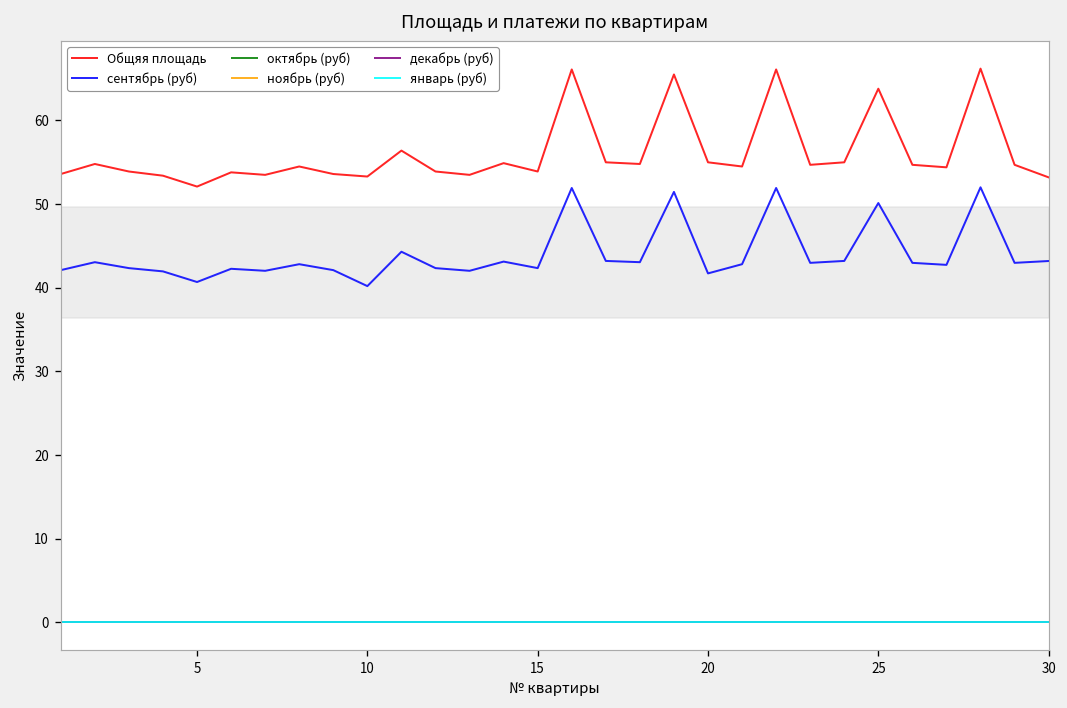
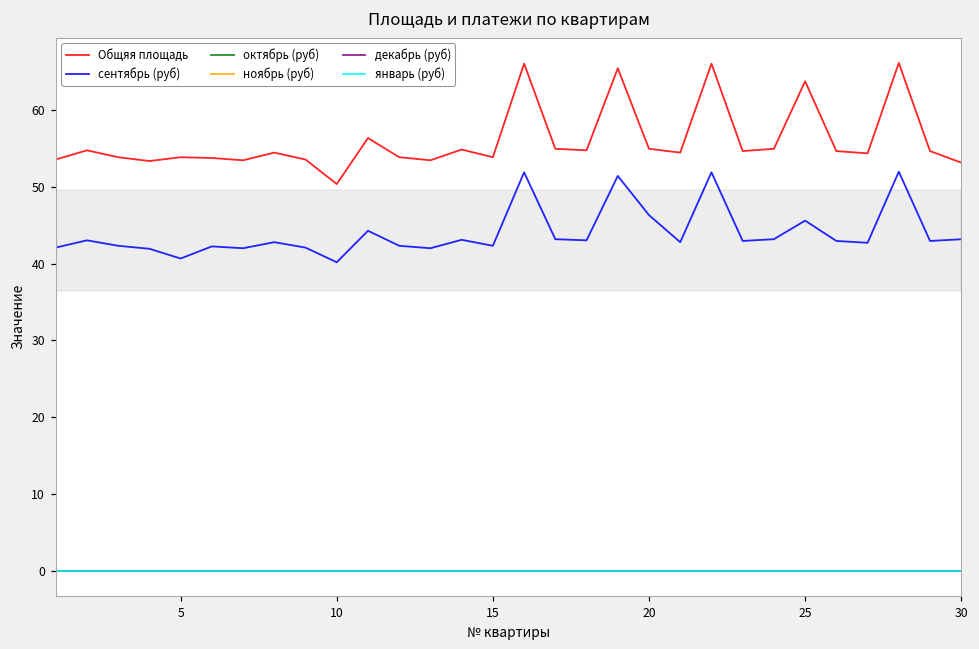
  {
    "Общяя площадь": {
-     "5": 52,
-     "10": 53,
+     "5": 54,
+     "10": 50,
      "15": 54,
      "20": 55,
      "25": 64,
      "30": 53
    },
    "сентябрь (руб)": {
      "5": 41,
      "10": 40,
      "15": 42,
-     "20": 42,
-     "25": 50,
+     "20": 46,
+     "25": 46,
      "30": 43
    },
    "январь (руб)": {
      "5": 0,
      "10": 0,
      "15": 0,
      "20": 0,
      "25": 0,
      "30": 0
    }
  }
